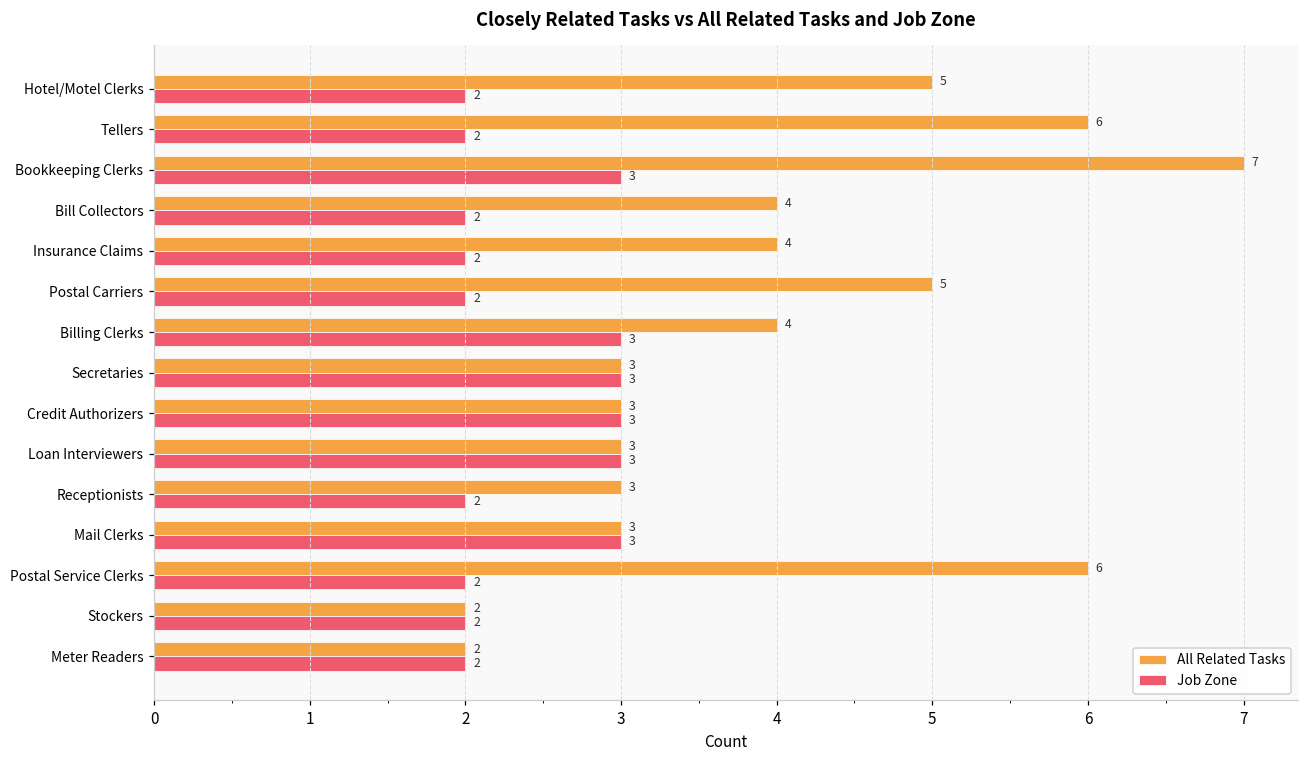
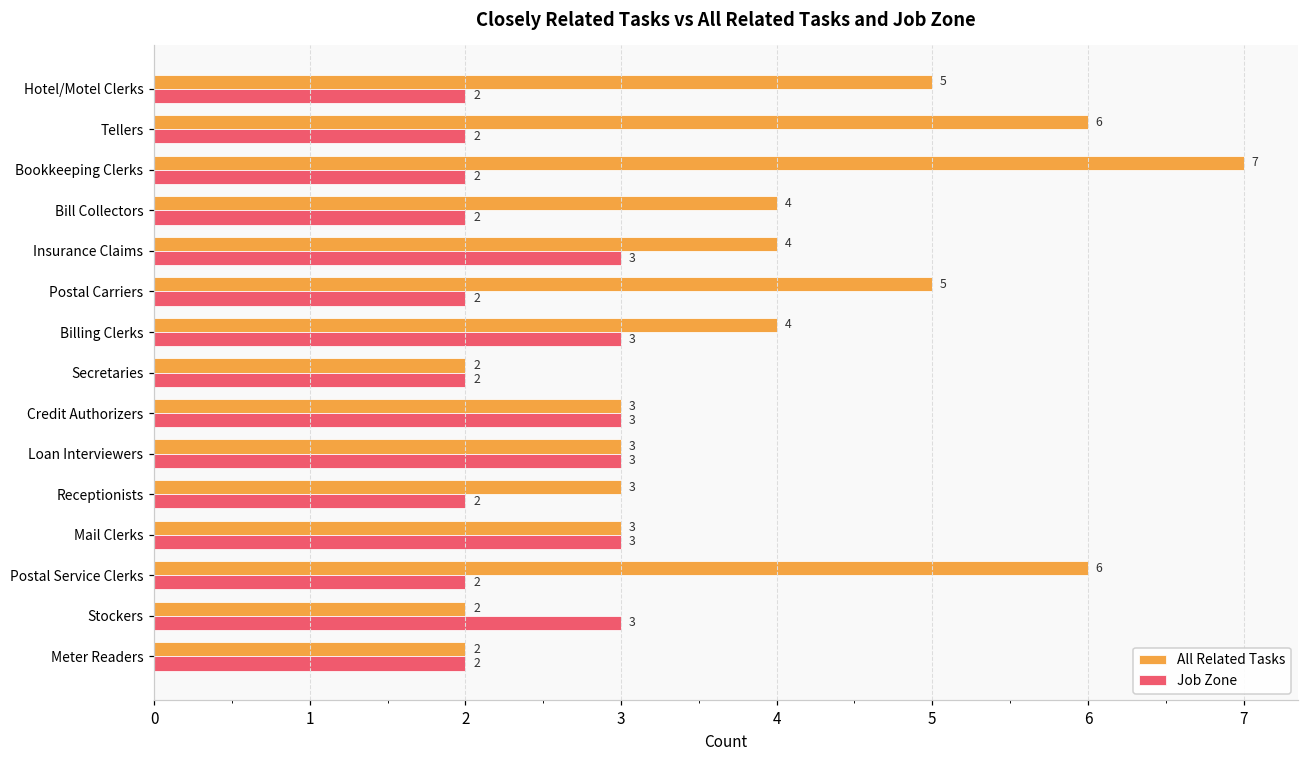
  {
    "All Related Tasks": {
      "Hotel/Motel Clerks": 5,
      "Tellers": 6,
      "Bookkeeping Clerks": 7,
      "Bill Collectors": 4,
      "Insurance Claims": 4,
      "Postal Carriers": 5,
      "Billing Clerks": 4,
-     "Secretaries": 3,
+     "Secretaries": 2,
      "Credit Authorizers": 3,
      "Loan Interviewers": 3,
      "Receptionists": 3,
      "Mail Clerks": 3,
      "Postal Service Clerks": 6,
      "Stockers": 2,
      "Meter Readers": 2
    },
    "Job Zone": {
      "Hotel/Motel Clerks": 2,
      "Tellers": 2,
-     "Bookkeeping Clerks": 3,
+     "Bookkeeping Clerks": 2,
      "Bill Collectors": 2,
-     "Insurance Claims": 2,
+     "Insurance Claims": 3,
      "Postal Carriers": 2,
      "Billing Clerks": 3,
-     "Secretaries": 3,
+     "Secretaries": 2,
      "Credit Authorizers": 3,
      "Loan Interviewers": 3,
      "Receptionists": 2,
      "Mail Clerks": 3,
      "Postal Service Clerks": 2,
-     "Stockers": 2,
+     "Stockers": 3,
      "Meter Readers": 2
    }
  }
